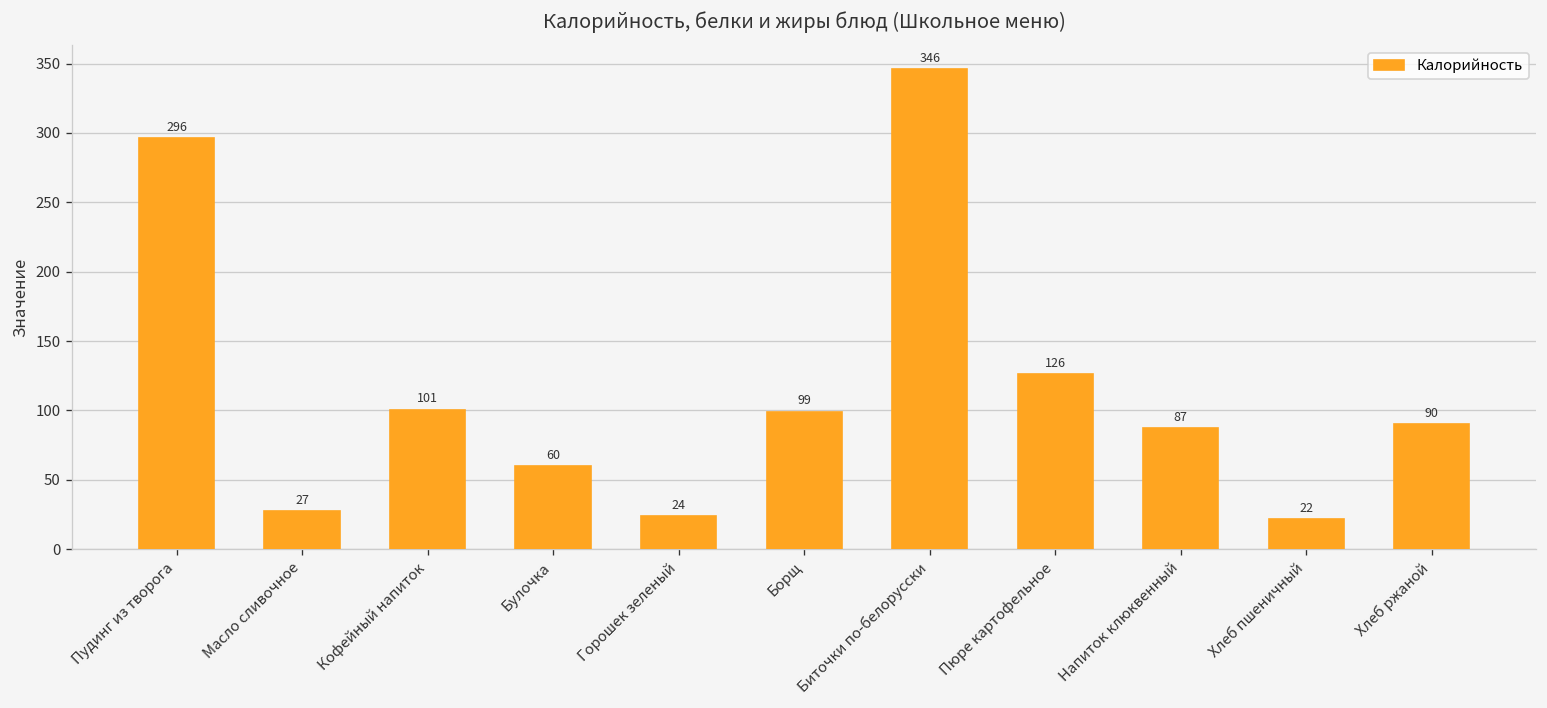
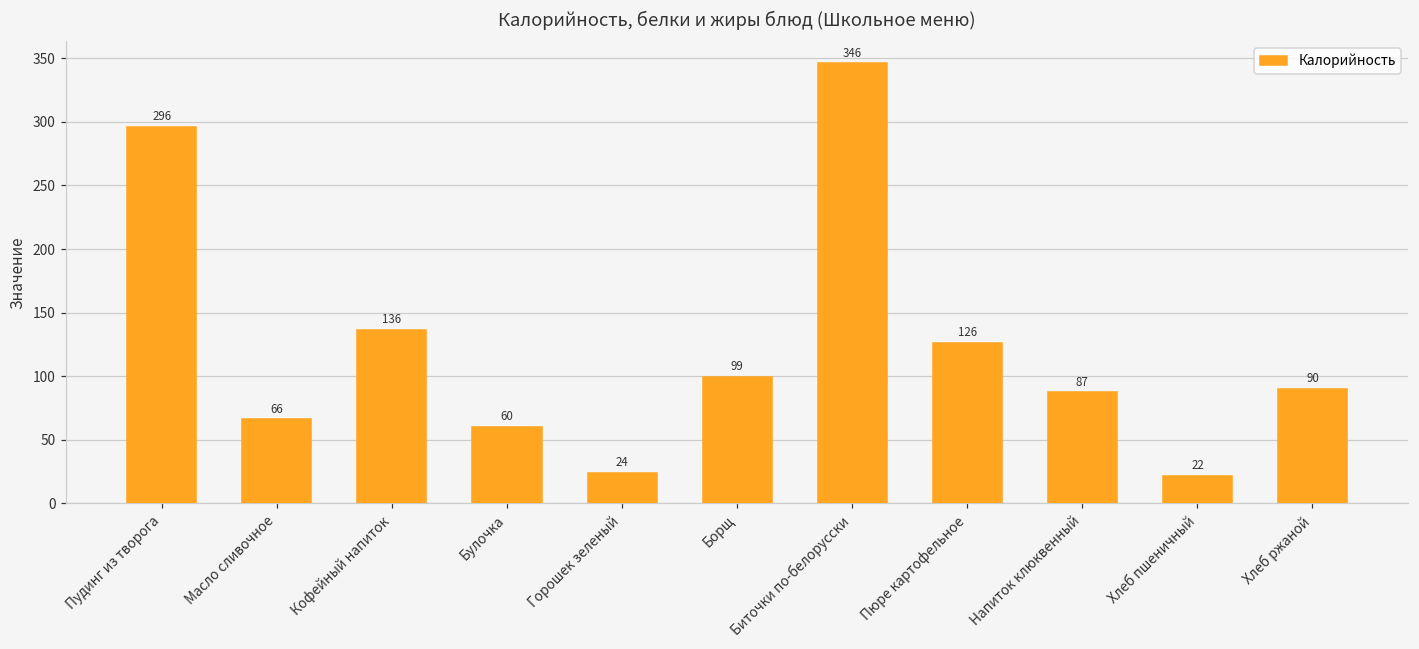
  {
    "Пудинг из творога": 296,
-   "Масло сливочное": 27,
-   "Кофейный напиток": 101,
+   "Масло сливочное": 66,
+   "Кофейный напиток": 136,
    "Булочка": 60,
    "Горошек зеленый": 24,
    "Борщ": 99,
    "Биточки по-белорусски": 346,
    "Пюре картофельное": 126,
    "Напиток клюквенный": 87,
    "Хлеб пшеничный": 22,
    "Хлеб ржаной": 90
  }
